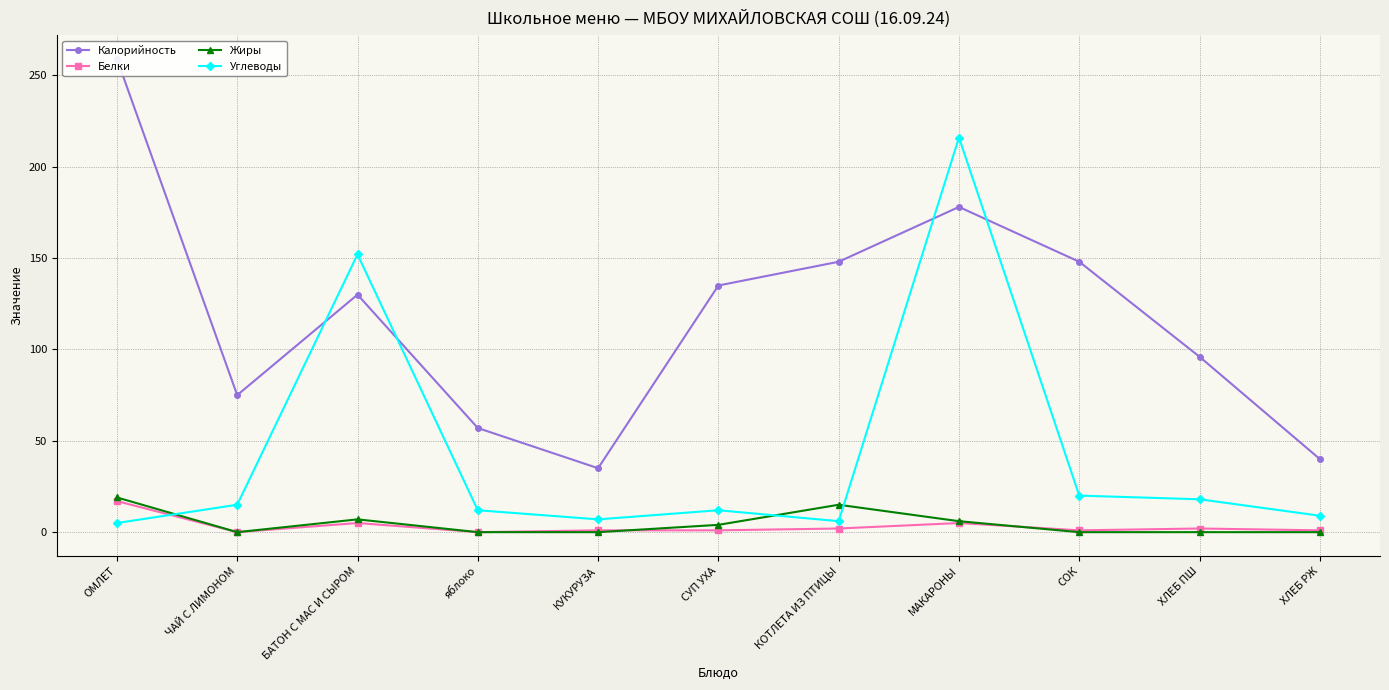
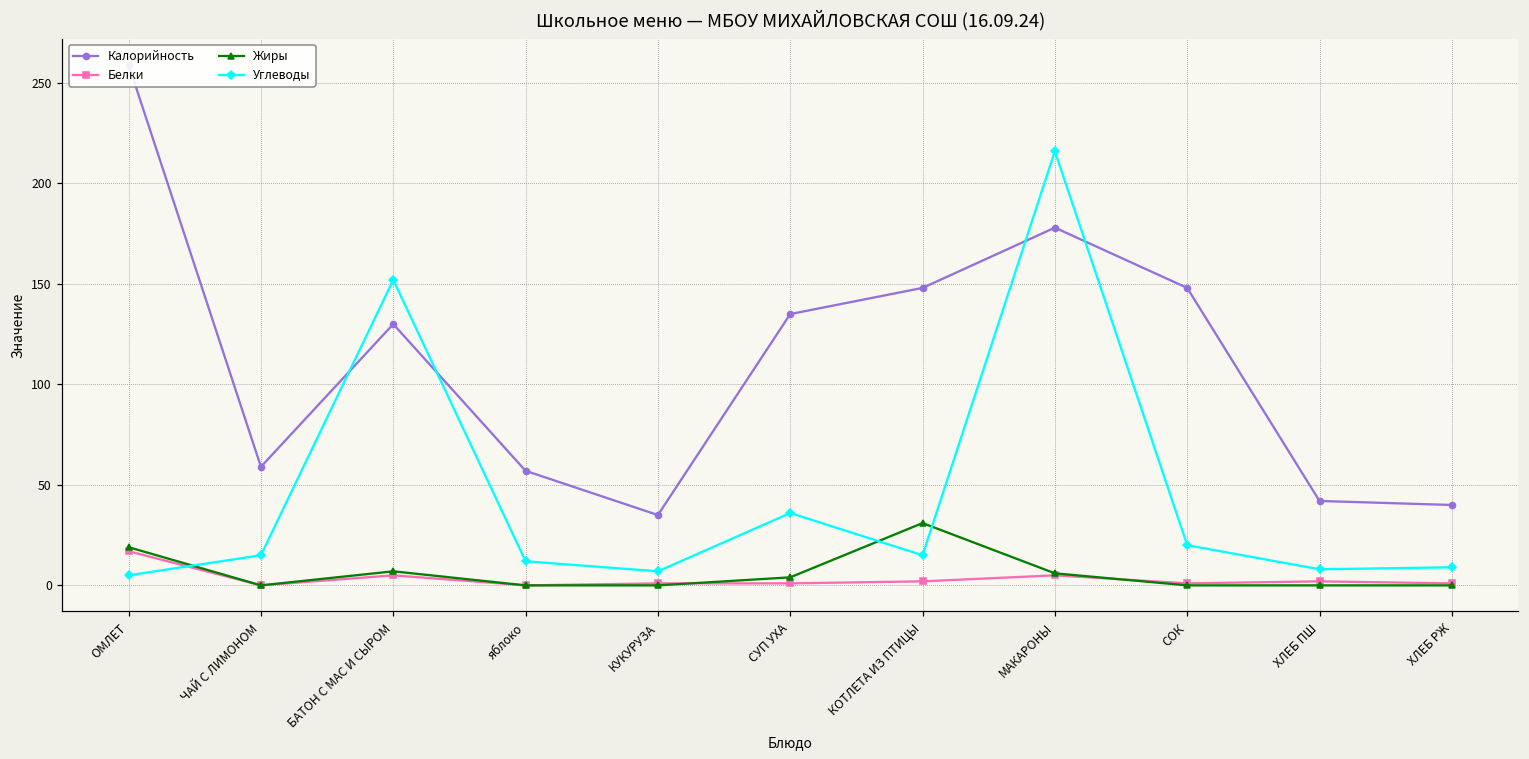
  {
    "Калорийность": {
-     "ЧАЙ С ЛИМОНОМ": 75,
+     "ЧАЙ С ЛИМОНОМ": 59,
      "БАТОН С МАС И СЫРОМ": 130,
      "яблоко": 57,
      "КУКУРУЗА": 35,
      "СУП УХА": 135,
      "КОТЛЕТА ИЗ ПТИЦЫ": 148,
      "МАКАРОНЫ": 178,
      "СОК": 148,
-     "ХЛЕБ ПШ": 96,
+     "ХЛЕБ ПШ": 42,
      "ХЛЕБ РЖ": 40
    },
    "Белки": {
      "ОМЛЕТ": 17,
      "БАТОН С МАС И СЫРОМ": 5,
      "СУП УХА": 1,
      "КОТЛЕТА ИЗ ПТИЦЫ": 2,
      "ХЛЕБ ПШ": 2
    },
    "Жиры": {
      "ОМЛЕТ": 19,
      "БАТОН С МАС И СЫРОМ": 7,
      "СУП УХА": 4,
-     "КОТЛЕТА ИЗ ПТИЦЫ": 15,
+     "КОТЛЕТА ИЗ ПТИЦЫ": 31,
      "ХЛЕБ ПШ": 0
    },
    "Углеводы": {
      "ОМЛЕТ": 5,
      "ЧАЙ С ЛИМОНОМ": 15,
      "БАТОН С МАС И СЫРОМ": 152,
      "яблоко": 12,
      "КУКУРУЗА": 7,
-     "СУП УХА": 12,
-     "КОТЛЕТА ИЗ ПТИЦЫ": 6,
+     "СУП УХА": 36,
+     "КОТЛЕТА ИЗ ПТИЦЫ": 15,
      "МАКАРОНЫ": 216,
      "СОК": 20,
-     "ХЛЕБ ПШ": 18,
+     "ХЛЕБ ПШ": 8,
      "ХЛЕБ РЖ": 9
    }
  }
